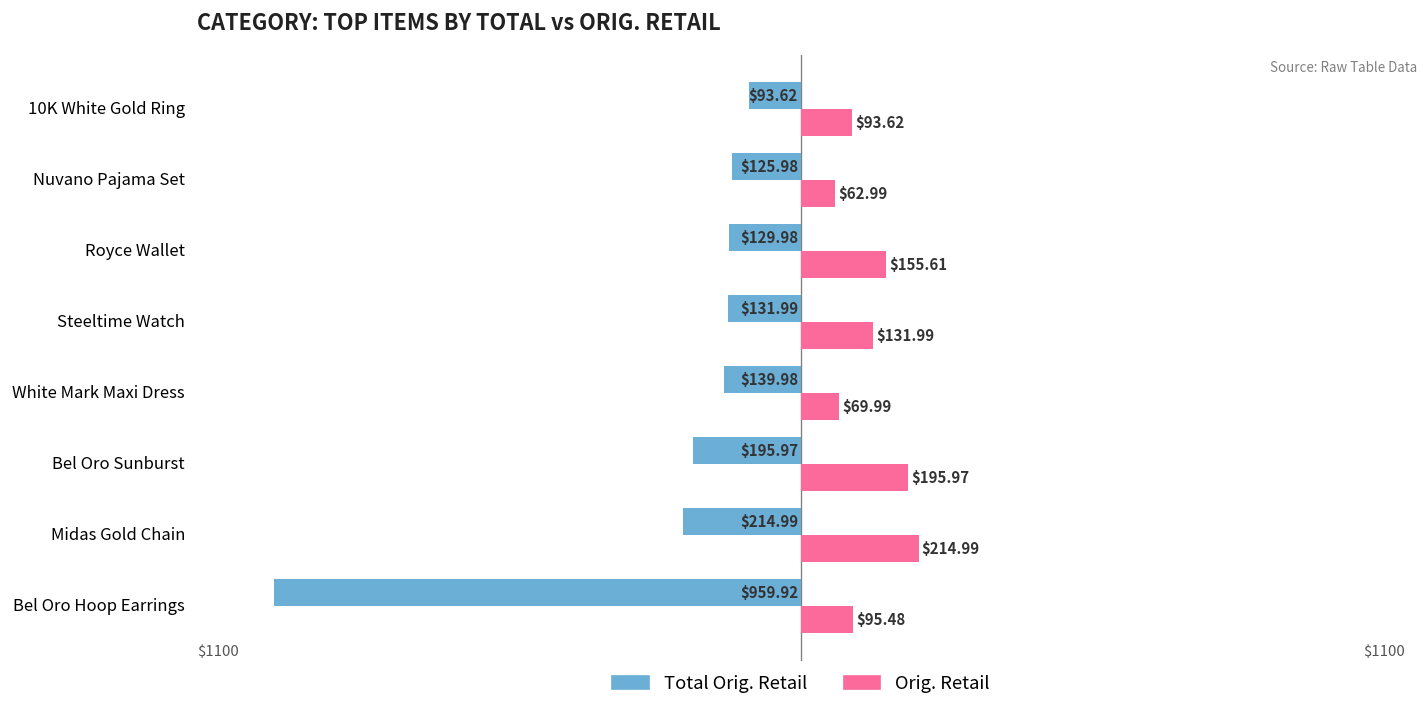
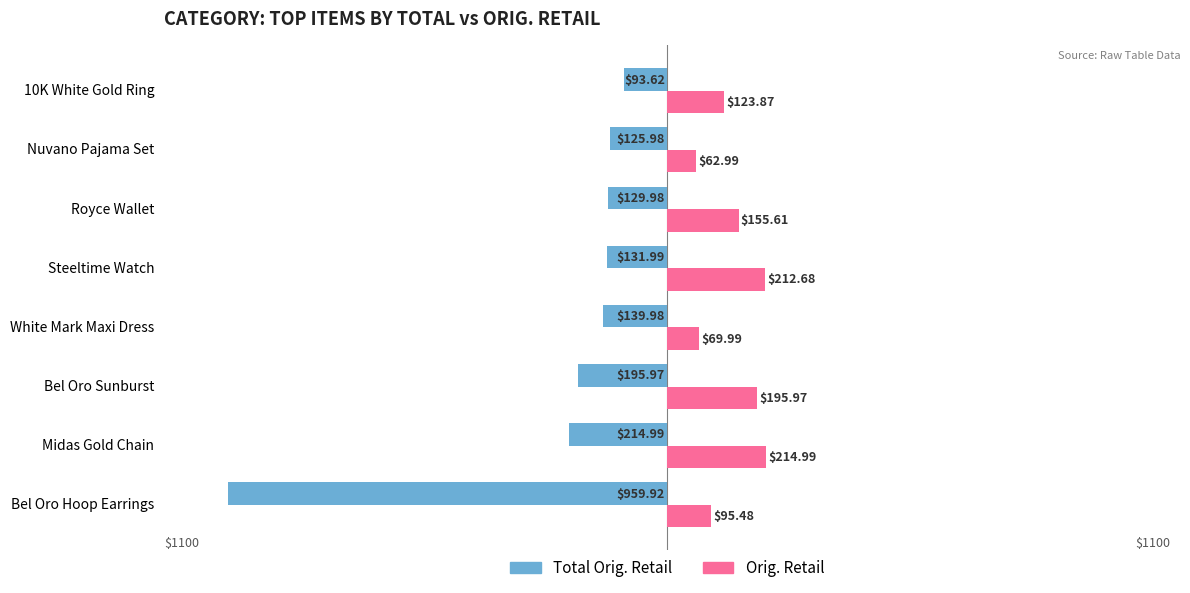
  {
    "Orig. Retail": {
-     "10K White Gold Ring": "$93.62",
+     "10K White Gold Ring": "$123.87",
      "Nuvano Pajama Set": "$62.99",
      "Royce Wallet": "$155.61",
-     "Steeltime Watch": "$131.99",
+     "Steeltime Watch": "$212.68",
      "White Mark Maxi Dress": "$69.99",
      "Bel Oro Sunburst": "$195.97",
      "Midas Gold Chain": "$214.99",
      "Bel Oro Hoop Earrings": "$95.48"
    }
  }
